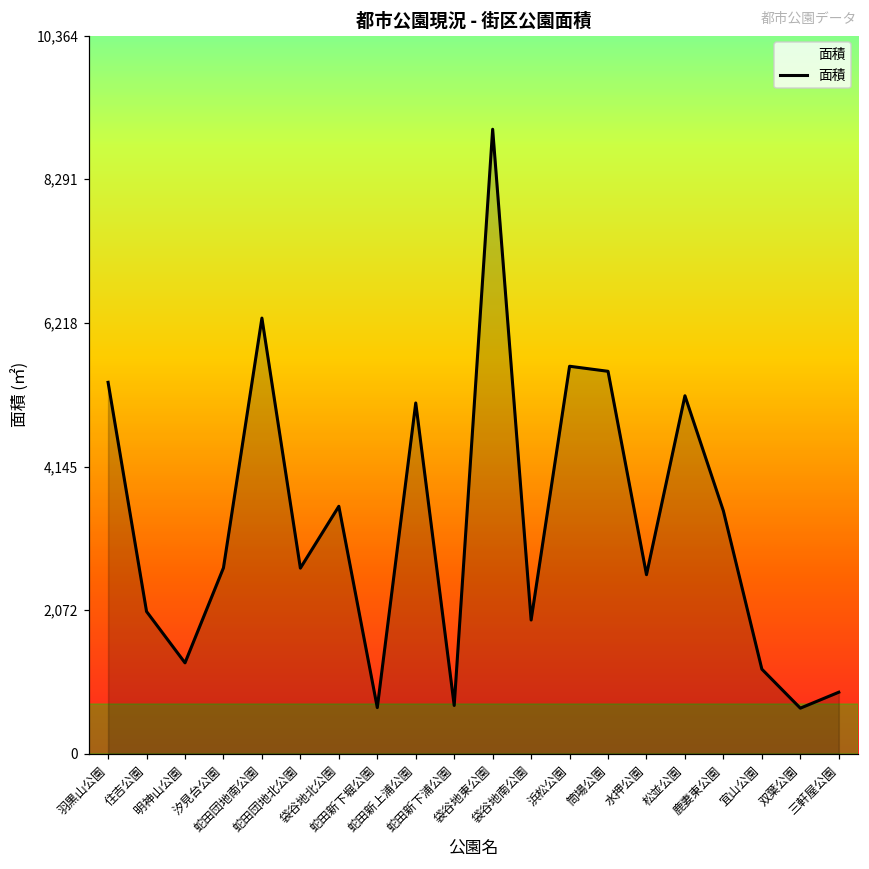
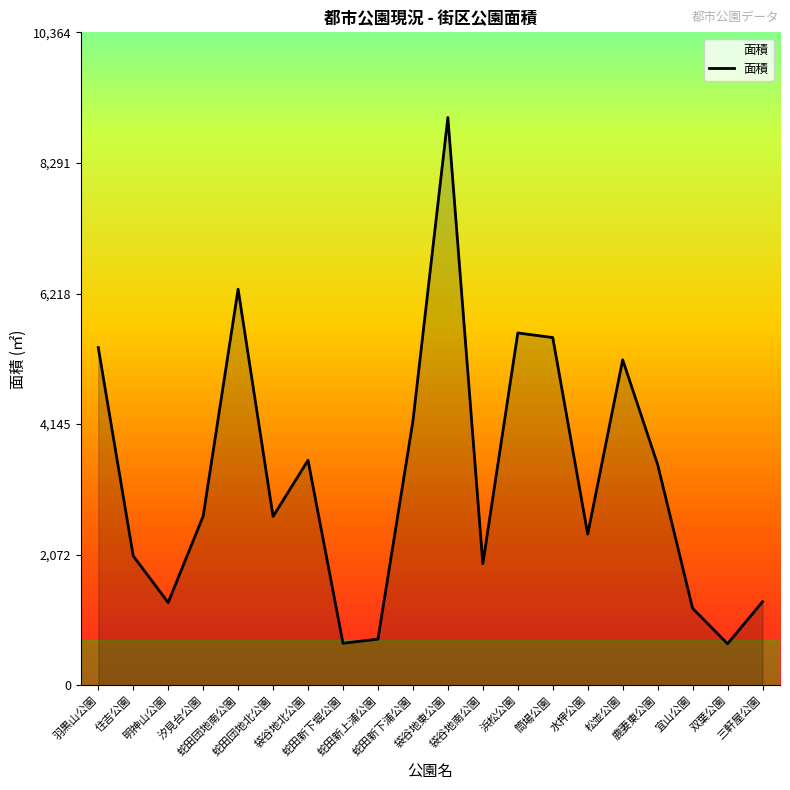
  {
    "羽黒山公園": "5,400",
    "住吉公園": "2,100",
    "明神山公園": "1,300",
    "汐見台公園": "2,700",
    "蛇田団地南公園": "6,300",
    "蛇田団地北公園": "2,700",
    "袋谷地北公園": "3,600",
    "蛇田新下堀公園": "700",
-   "蛇田新上浦公園": "5,100",
-   "蛇田新下浦公園": "700",
+   "蛇田新上浦公園": "700",
+   "蛇田新下浦公園": "4,200",
    "袋谷地東公園": "9,000",
    "袋谷地南公園": "1,900",
    "浜松公園": "5,600",
    "筒場公園": "5,500",
-   "水押公園": "2,600",
+   "水押公園": "2,400",
    "松並公園": "5,200",
    "鹿妻東公園": "3,500",
    "宜山公園": "1,200",
    "双葉公園": "700",
-   "三軒屋公園": "900"
+   "三軒屋公園": "1,300"
  }
